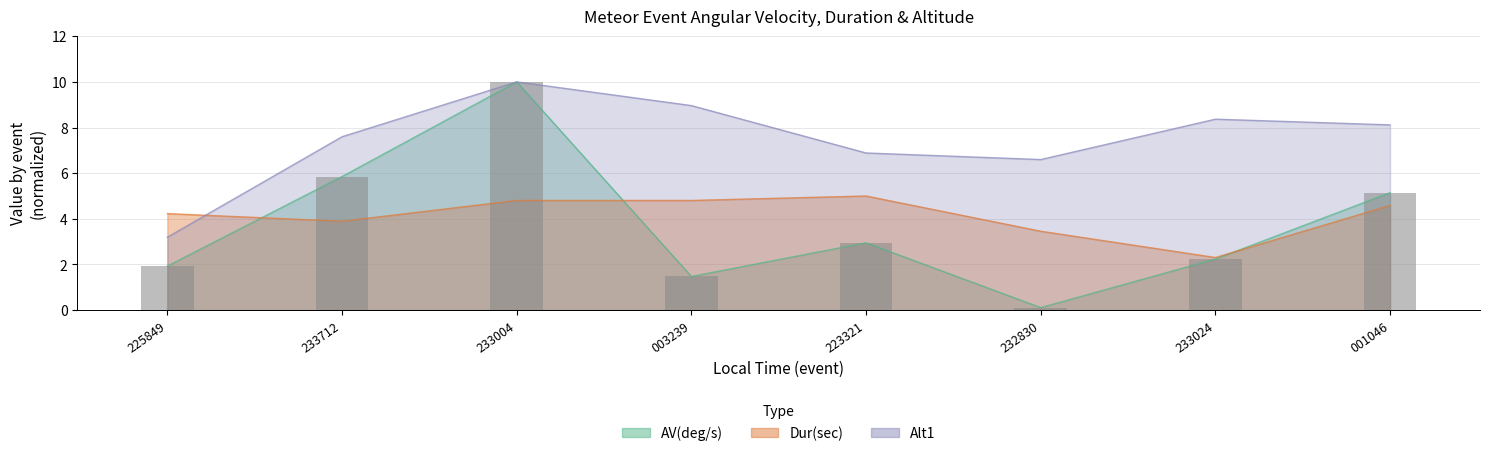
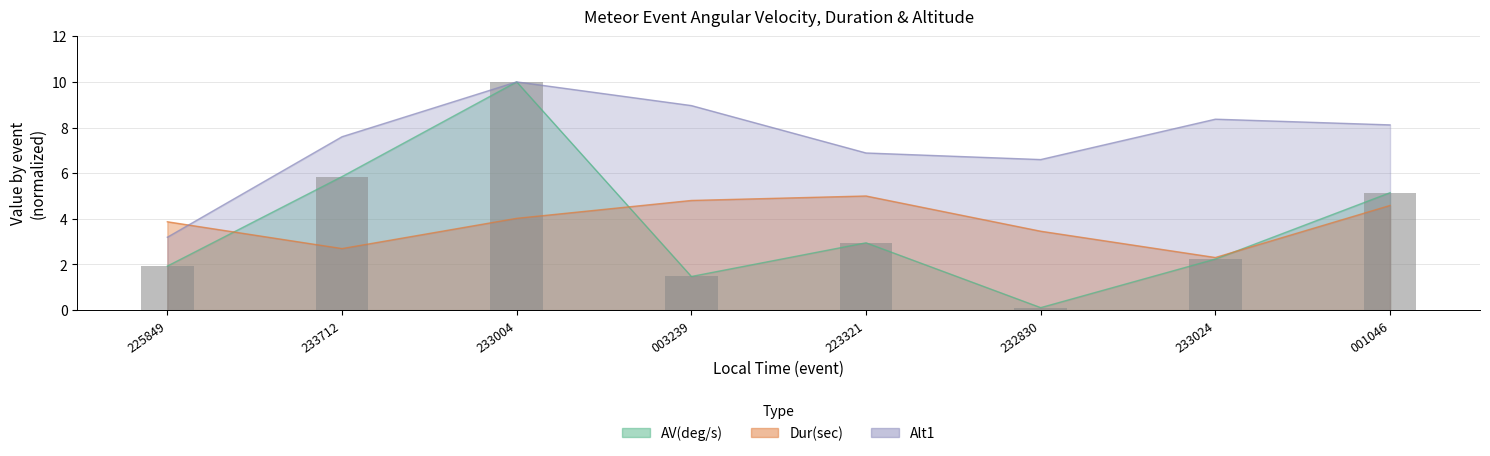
  {
    "Dur(sec)": {
-     "225849": 4.2,
-     "233712": 3.9,
-     "233004": 4.8,
+     "225849": 3.9,
+     "233712": 2.7,
+     "233004": 4.0,
      "003239": 4.8,
      "223321": 5.0,
      "232830": 3.5,
      "001046": 4.6
    }
  }
